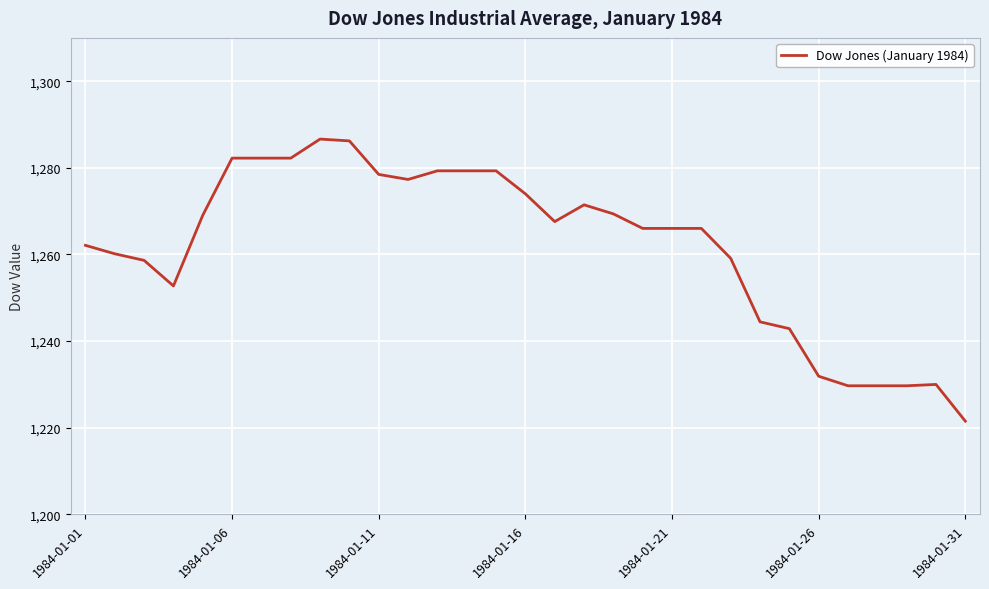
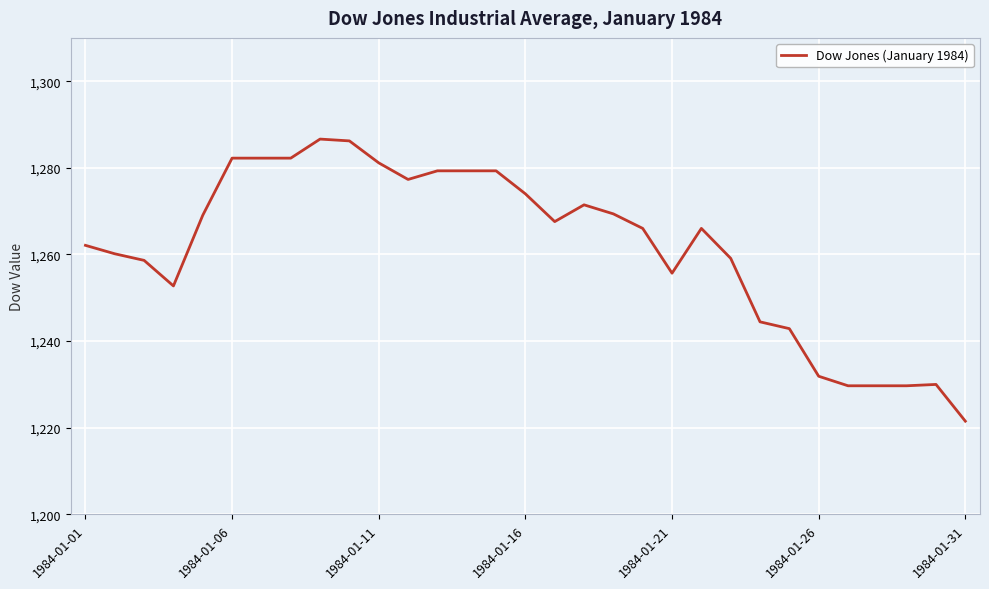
  {
    "1984-01-01": "1,262",
    "1984-01-06": "1,282",
-   "1984-01-11": "1,278",
+   "1984-01-11": "1,281",
    "1984-01-16": "1,274",
-   "1984-01-21": "1,266",
+   "1984-01-21": "1,256",
    "1984-01-26": "1,232",
    "1984-01-31": "1,222"
  }
